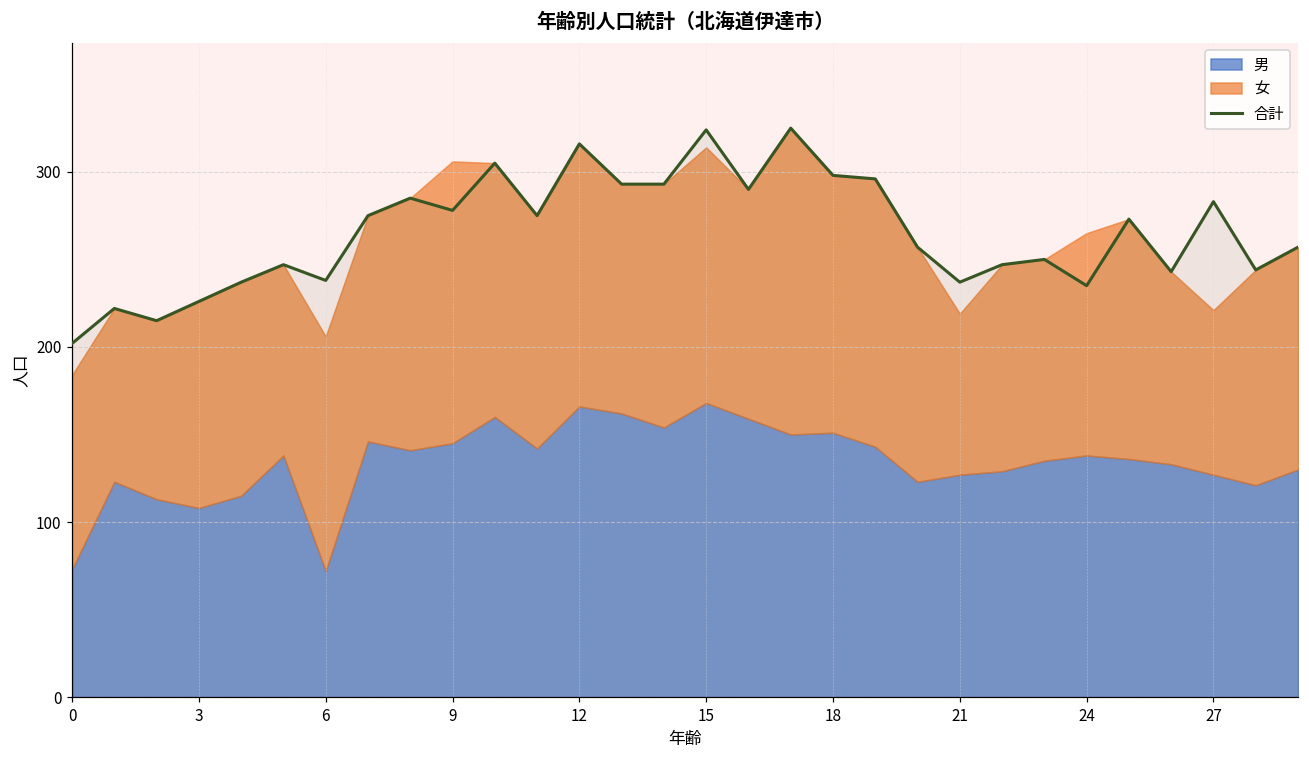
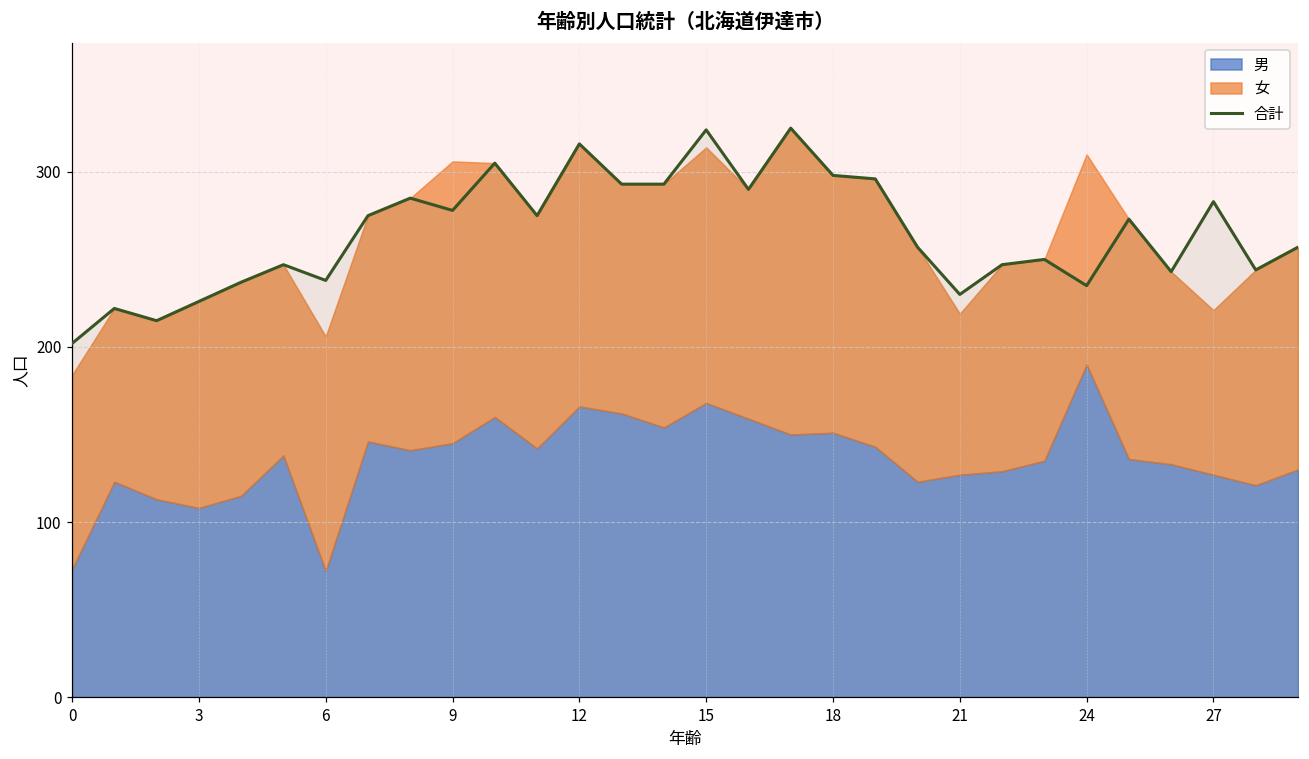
  {
    "合計": {
      "0": 202,
      "6": 238,
      "9": 278,
      "15": 324,
-     "21": 237,
+     "21": 230,
      "24": 235,
      "27": 283
    },
    "男": {
      "0": 73,
      "3": 108,
      "6": 72,
      "9": 145,
      "12": 166,
      "15": 168,
      "18": 151,
      "21": 127,
-     "24": 138,
+     "24": 190,
      "27": 127
    },
    "女": {
      "0": 111,
      "6": 134,
      "9": 161,
      "15": 146,
      "21": 92,
-     "24": 127,
+     "24": 120,
      "27": 94
    }
  }
